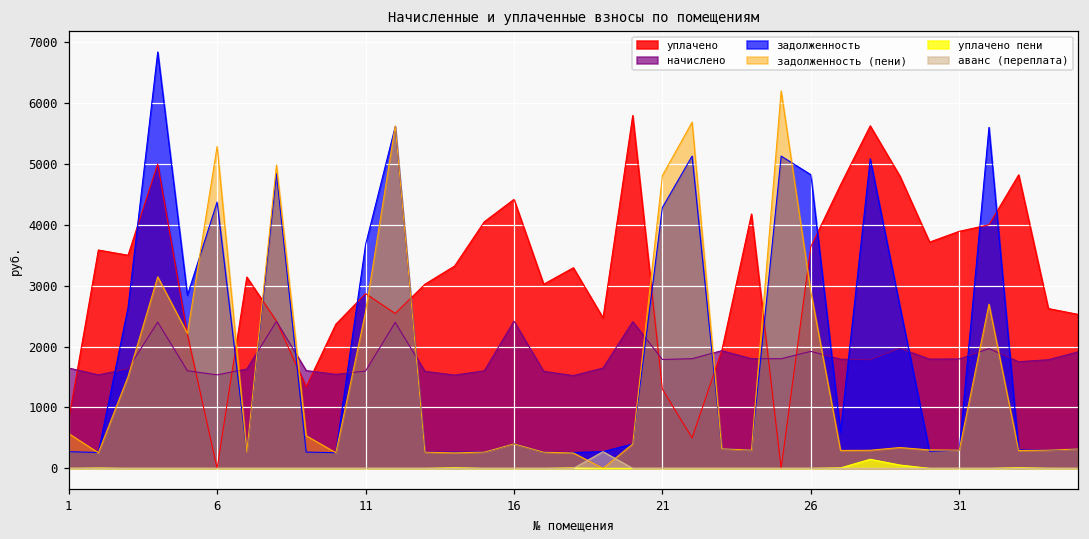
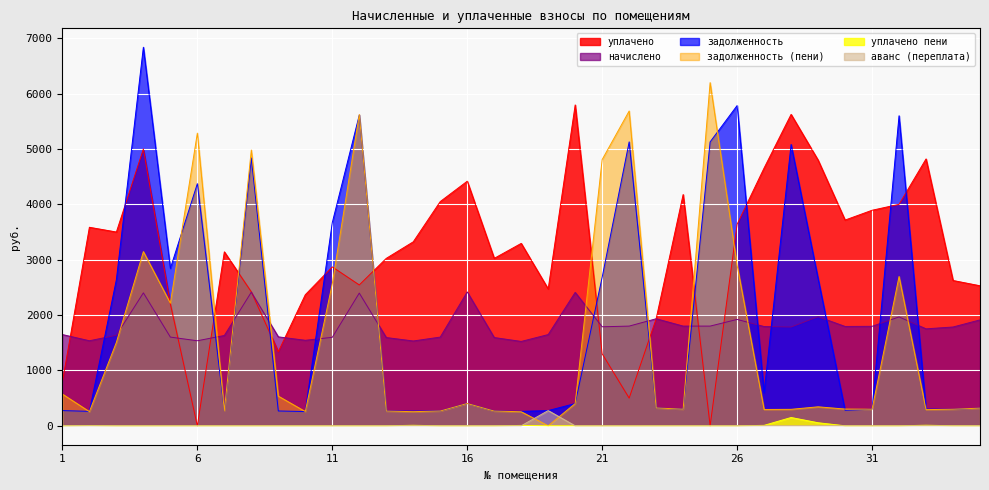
  {
    "уплачено": {
      "1": 800,
      "11": 2900,
      "16": 4400,
      "21": 1300,
      "26": 3600,
      "31": 3900
    },
    "начислено": {
      "1": 1600,
      "6": 1500,
      "11": 1600,
      "16": 2400,
      "21": 1800,
      "26": 1900,
      "31": 1800
    },
    "задолженность": {
      "1": 300,
      "6": 4400,
      "11": 3700,
-     "21": 4300,
-     "26": 4800
+     "21": 2700,
+     "26": 5800
    },
    "задолженность (пени)": {
      "1": 600,
      "6": 5300,
      "11": 2600,
      "21": 4800,
      "26": 2900
    }
  }
